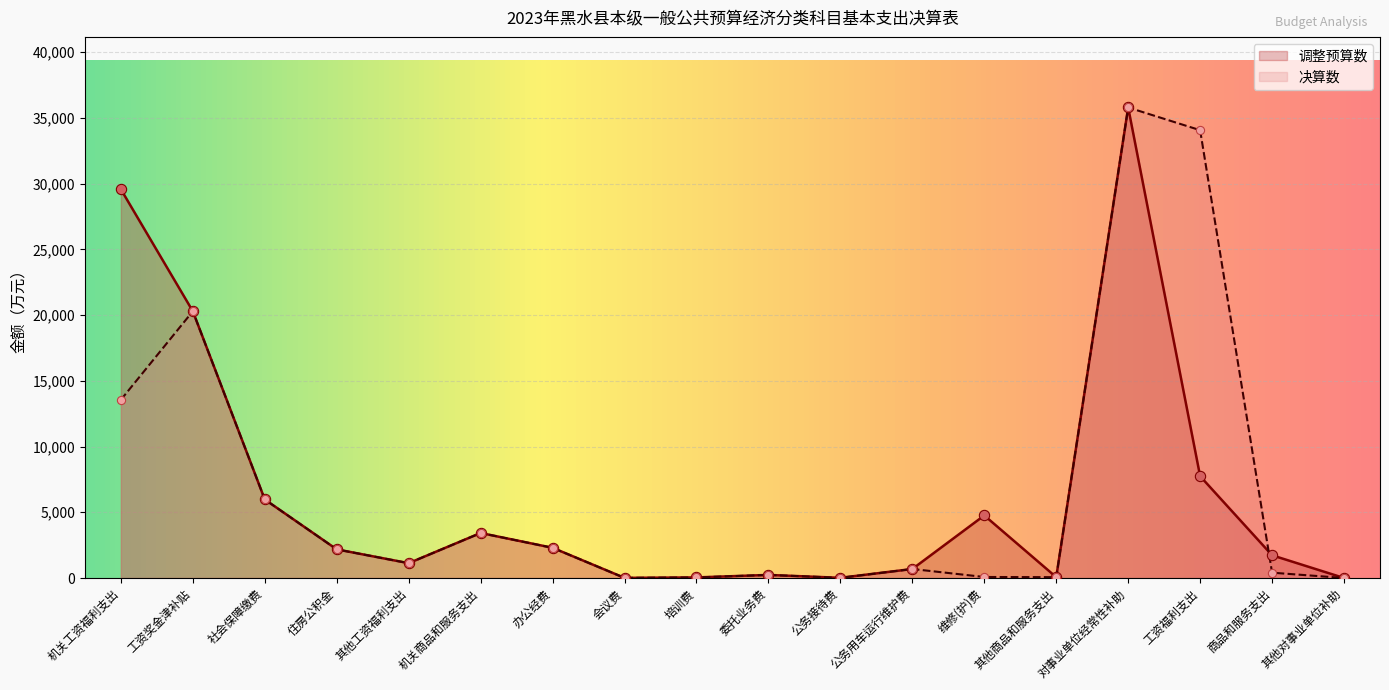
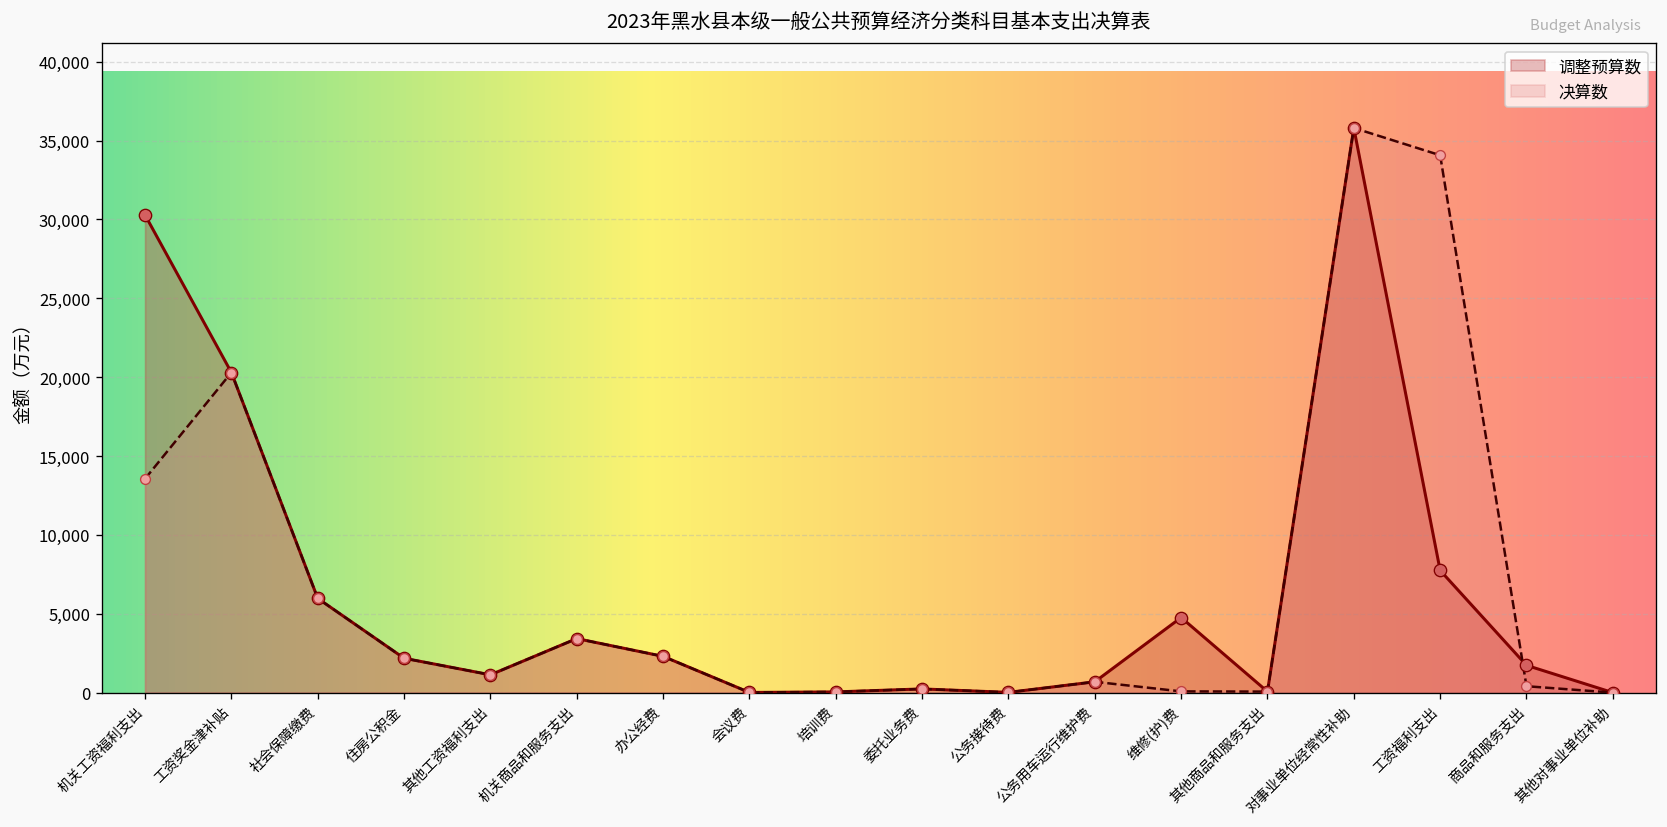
  {
    "调整预算数": {
-     "机关工资福利支出": "29,600",
+     "机关工资福利支出": "30,300",
      "维修(护)费": "4,800",
      "工资福利支出": "7,700",
      "商品和服务支出": "1,700"
    },
    "决算数": {
      "机关工资福利支出": "13,600",
      "维修(护)费": "100",
      "工资福利支出": "34,100",
      "商品和服务支出": "400"
    }
  }
